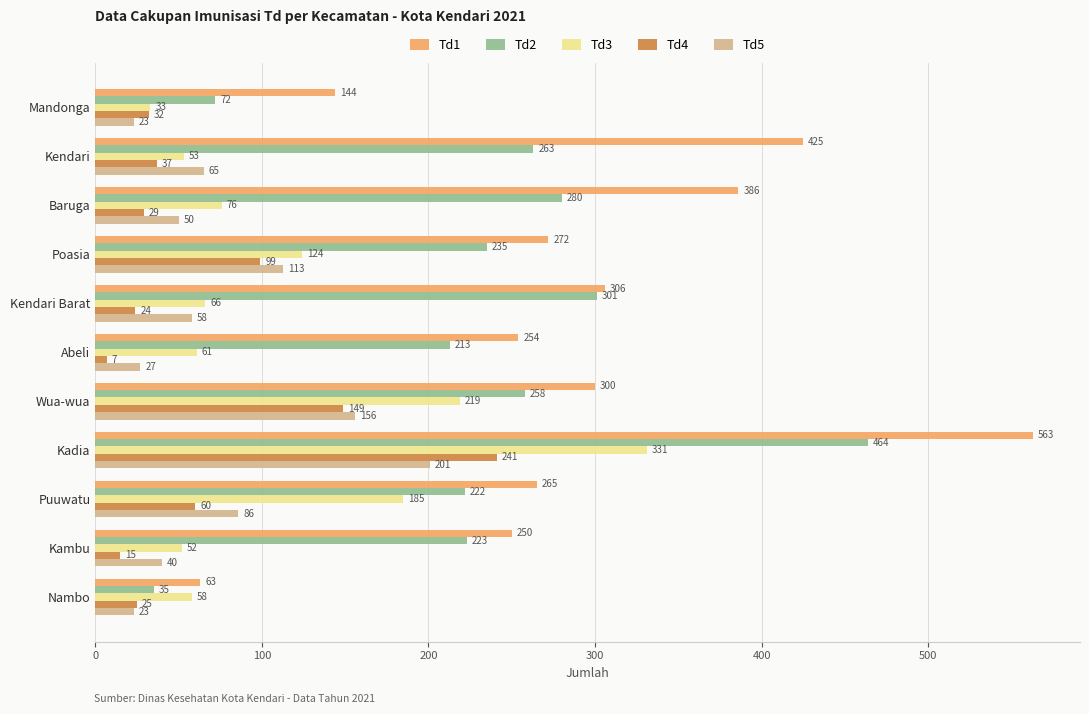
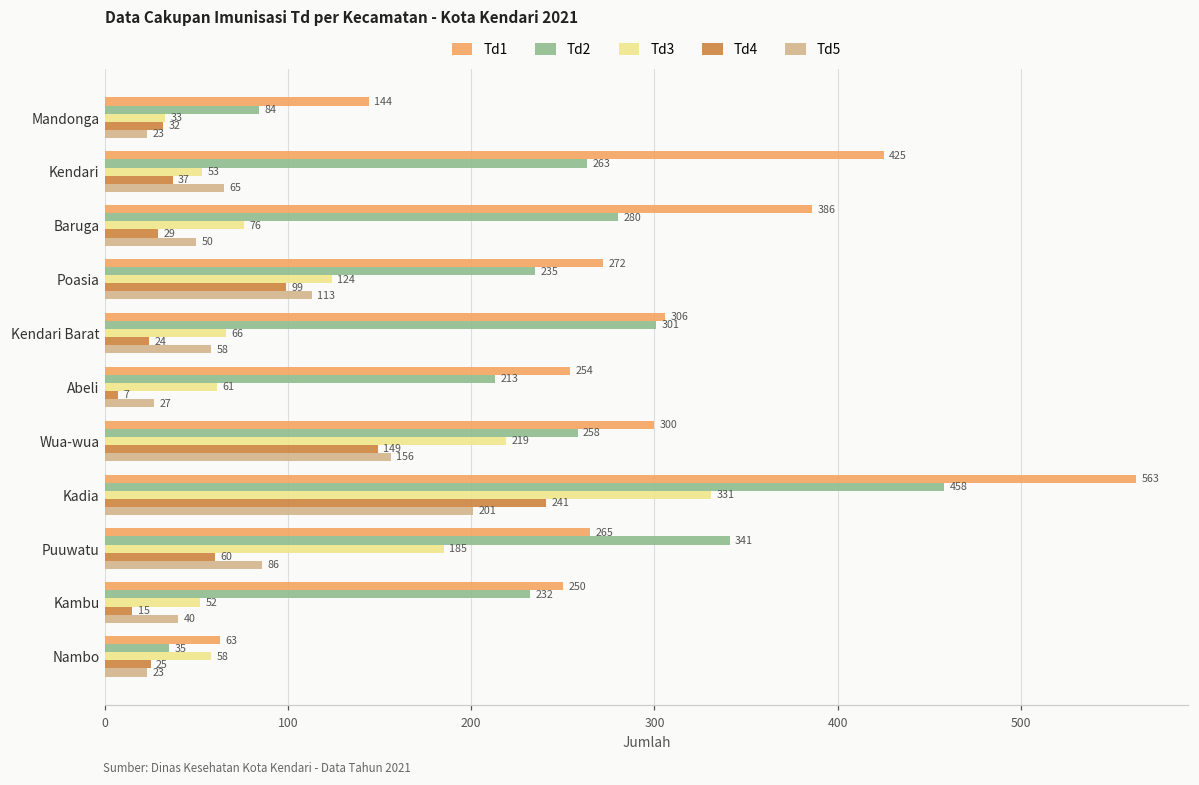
  {
    "Td2": {
-     "Mandonga": 72,
+     "Mandonga": 84,
      "Kendari": 263,
      "Baruga": 280,
      "Poasia": 235,
      "Kendari Barat": 301,
      "Abeli": 213,
      "Wua-wua": 258,
-     "Kadia": 464,
-     "Puuwatu": 222,
-     "Kambu": 223,
+     "Kadia": 458,
+     "Puuwatu": 341,
+     "Kambu": 232,
      "Nambo": 35
    }
  }
